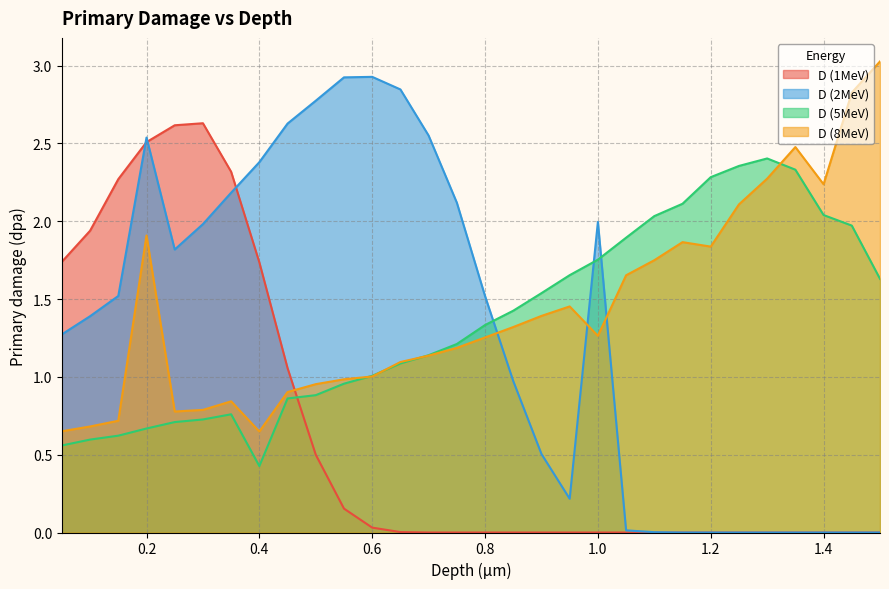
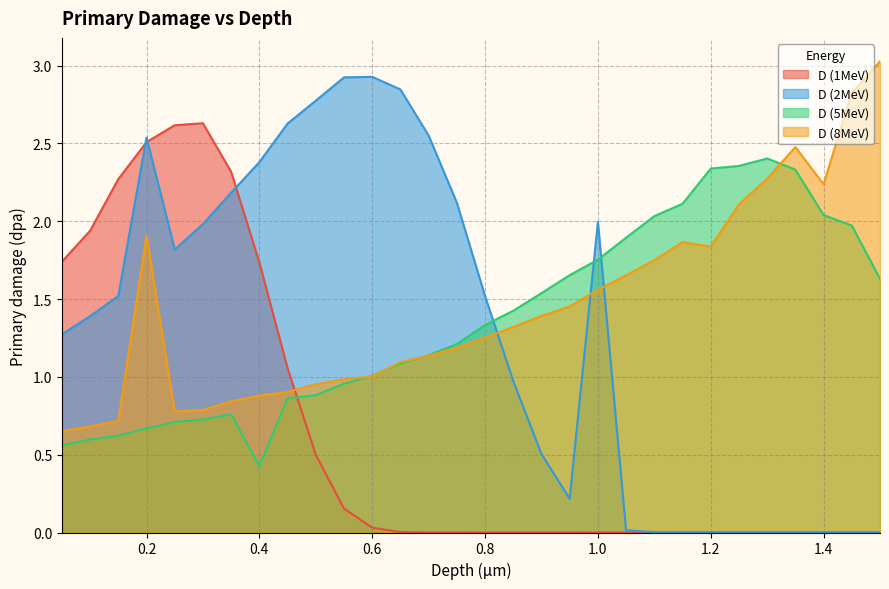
  {
    "D (1MeV)": {
      "0.2": 2.51,
      "0.4": 1.74,
      "0.6": 0.03,
      "0.8": 0.00,
      "1.0": 0.00
    },
    "D (2MeV)": {
      "0.2": 2.54,
      "0.4": 2.38,
      "0.6": 2.93,
      "0.8": 1.52,
      "1.0": 2.00
    },
    "D (5MeV)": {
      "0.2": 0.67,
      "0.4": 0.43,
      "0.8": 1.33,
      "1.0": 1.75,
-     "1.2": 2.28,
+     "1.2": 2.34,
      "1.4": 2.04
    },
    "D (8MeV)": {
      "0.2": 1.91,
-     "0.4": 0.65,
+     "0.4": 0.88,
      "0.8": 1.25,
-     "1.0": 1.26,
+     "1.0": 1.56,
      "1.2": 1.84,
      "1.4": 2.24
    }
  }
